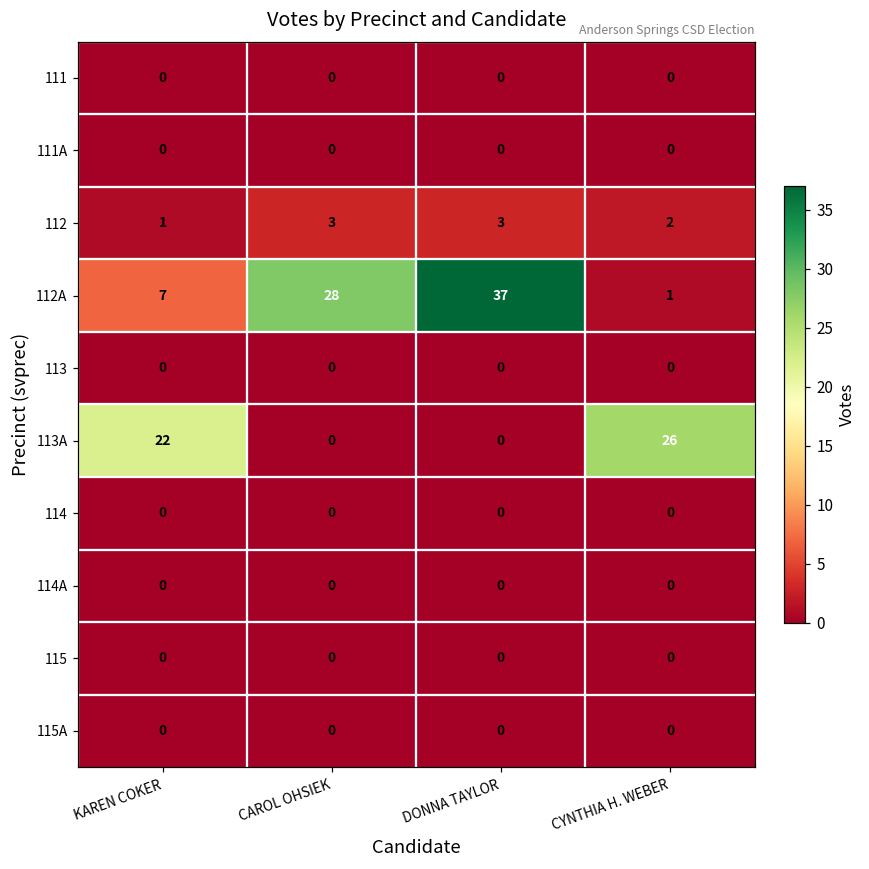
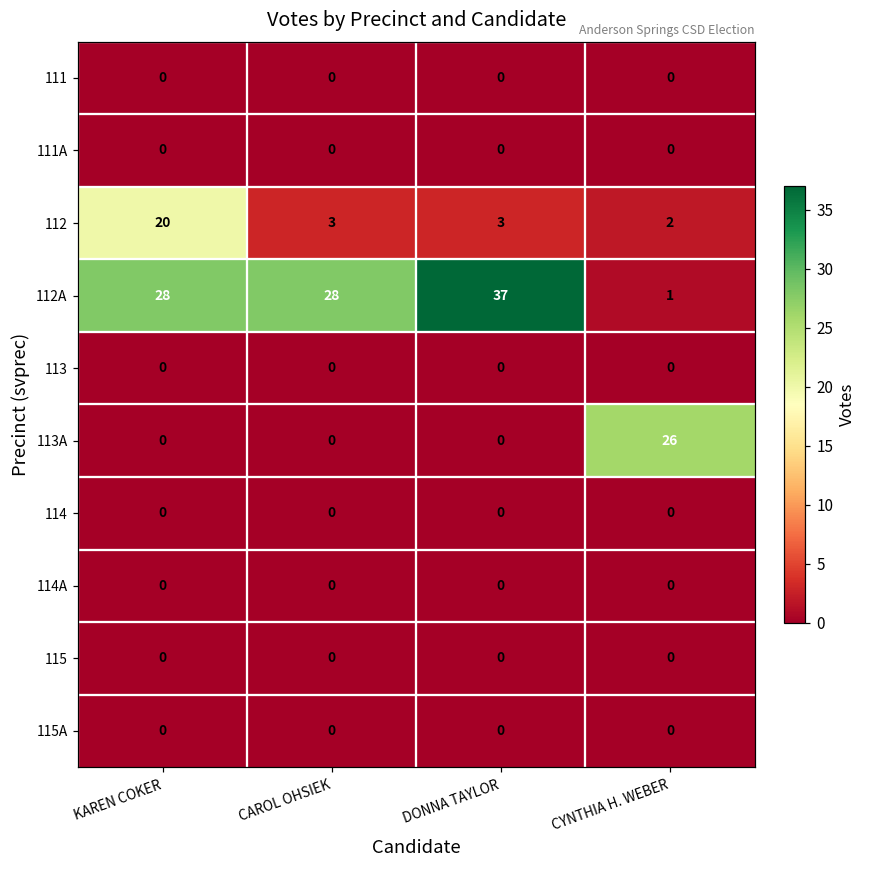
  {
    "111": {
      "KAREN COKER": 0,
      "CAROL OHSIEK": 0,
      "DONNA TAYLOR": 0,
      "CYNTHIA H. WEBER": 0
    },
    "111A": {
      "KAREN COKER": 0,
      "CAROL OHSIEK": 0,
      "DONNA TAYLOR": 0,
      "CYNTHIA H. WEBER": 0
    },
    "112": {
-     "KAREN COKER": 1,
+     "KAREN COKER": 20,
      "CAROL OHSIEK": 3,
      "DONNA TAYLOR": 3,
      "CYNTHIA H. WEBER": 2
    },
    "112A": {
-     "KAREN COKER": 7,
+     "KAREN COKER": 28,
      "CAROL OHSIEK": 28,
      "DONNA TAYLOR": 37,
      "CYNTHIA H. WEBER": 1
    },
    "113": {
      "KAREN COKER": 0,
      "CAROL OHSIEK": 0,
      "DONNA TAYLOR": 0,
      "CYNTHIA H. WEBER": 0
    },
    "113A": {
-     "KAREN COKER": 22,
+     "KAREN COKER": 0,
      "CAROL OHSIEK": 0,
      "DONNA TAYLOR": 0,
      "CYNTHIA H. WEBER": 26
    },
    "114": {
      "KAREN COKER": 0,
      "CAROL OHSIEK": 0,
      "DONNA TAYLOR": 0,
      "CYNTHIA H. WEBER": 0
    },
    "114A": {
      "KAREN COKER": 0,
      "CAROL OHSIEK": 0,
      "DONNA TAYLOR": 0,
      "CYNTHIA H. WEBER": 0
    },
    "115": {
      "KAREN COKER": 0,
      "CAROL OHSIEK": 0,
      "DONNA TAYLOR": 0,
      "CYNTHIA H. WEBER": 0
    },
    "115A": {
      "KAREN COKER": 0,
      "CAROL OHSIEK": 0,
      "DONNA TAYLOR": 0,
      "CYNTHIA H. WEBER": 0
    }
  }
